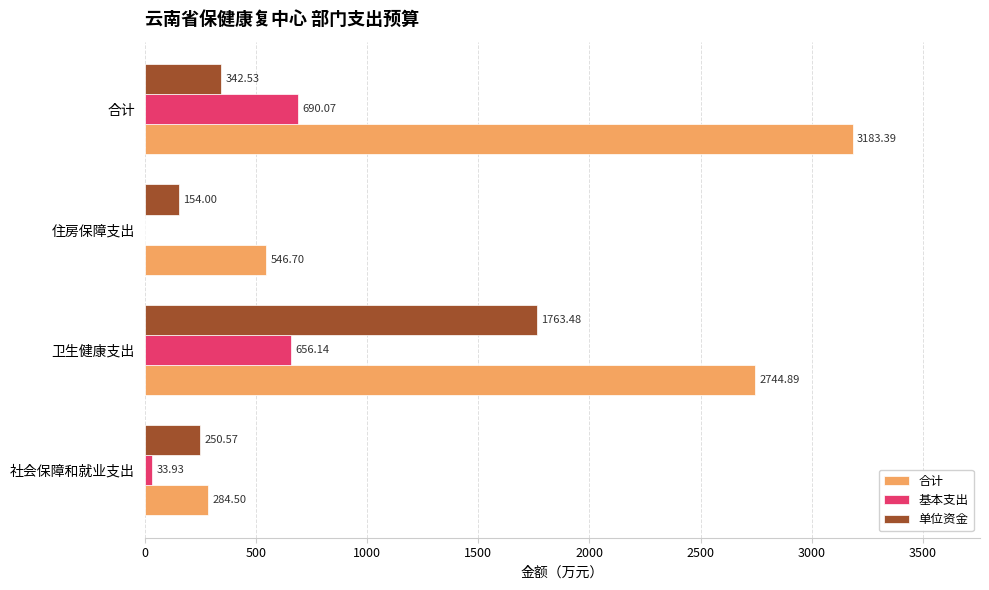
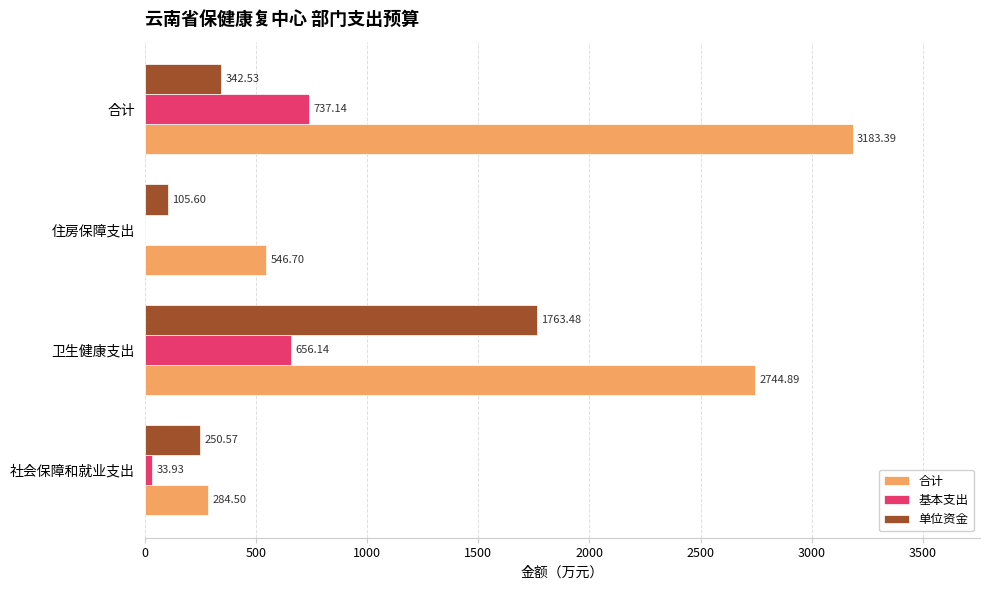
  {
    "合计": {
      "合计": 3183.39,
      "住房保障支出": 546.70,
      "卫生健康支出": 2744.89,
      "社会保障和就业支出": 284.50
    },
    "基本支出": {
-     "合计": 690.07,
+     "合计": 737.14,
      "卫生健康支出": 656.14,
      "社会保障和就业支出": 33.93
    },
    "单位资金": {
      "合计": 342.53,
-     "住房保障支出": 154.00,
+     "住房保障支出": 105.60,
      "卫生健康支出": 1763.48,
      "社会保障和就业支出": 250.57
    }
  }
